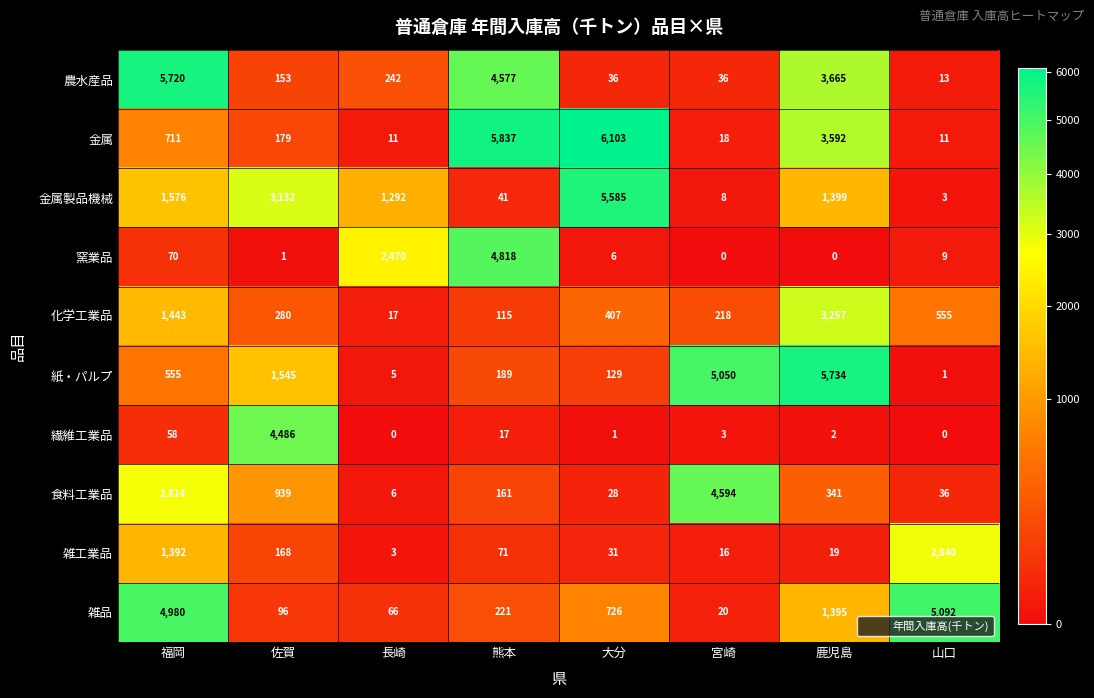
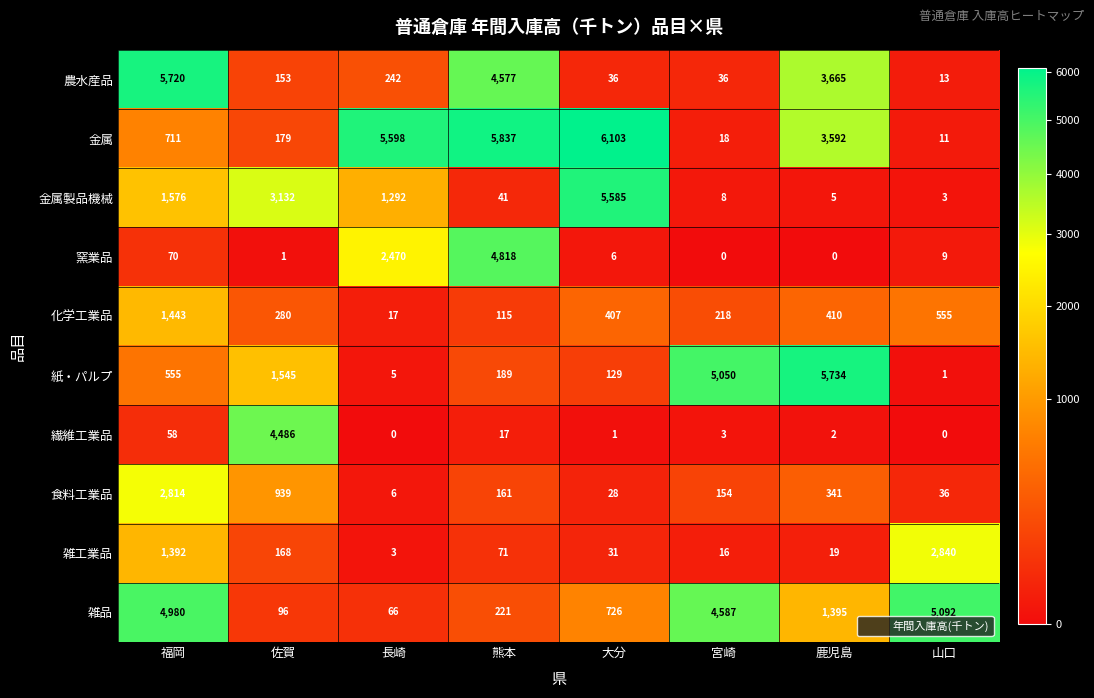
  {
    "農水産品": {
      "福岡": "5,720",
      "佐賀": "153",
      "長崎": "242",
      "熊本": "4,577",
      "大分": "36",
      "宮崎": "36",
      "鹿児島": "3,665",
      "山口": "13"
    },
    "金属": {
      "福岡": "711",
      "佐賀": "179",
-     "長崎": "11",
+     "長崎": "5,598",
      "熊本": "5,837",
      "大分": "6,103",
      "宮崎": "18",
      "鹿児島": "3,592",
      "山口": "11"
    },
    "金属製品機械": {
      "福岡": "1,576",
      "佐賀": "3,132",
      "長崎": "1,292",
      "熊本": "41",
      "大分": "5,585",
      "宮崎": "8",
-     "鹿児島": "1,399",
+     "鹿児島": "5",
      "山口": "3"
    },
    "窯業品": {
      "福岡": "70",
      "佐賀": "1",
      "長崎": "2,470",
      "熊本": "4,818",
      "大分": "6",
      "宮崎": "0",
      "鹿児島": "0",
      "山口": "9"
    },
    "化学工業品": {
      "福岡": "1,443",
      "佐賀": "280",
      "長崎": "17",
      "熊本": "115",
      "大分": "407",
      "宮崎": "218",
-     "鹿児島": "3,257",
+     "鹿児島": "410",
      "山口": "555"
    },
    "紙・パルプ": {
      "福岡": "555",
      "佐賀": "1,545",
      "長崎": "5",
      "熊本": "189",
      "大分": "129",
      "宮崎": "5,050",
      "鹿児島": "5,734",
      "山口": "1"
    },
    "繊維工業品": {
      "福岡": "58",
      "佐賀": "4,486",
      "長崎": "0",
      "熊本": "17",
      "大分": "1",
      "宮崎": "3",
      "鹿児島": "2",
      "山口": "0"
    },
    "食料工業品": {
      "福岡": "2,814",
      "佐賀": "939",
      "長崎": "6",
      "熊本": "161",
      "大分": "28",
-     "宮崎": "4,594",
+     "宮崎": "154",
      "鹿児島": "341",
      "山口": "36"
    },
    "雑工業品": {
      "福岡": "1,392",
      "佐賀": "168",
      "長崎": "3",
      "熊本": "71",
      "大分": "31",
      "宮崎": "16",
      "鹿児島": "19",
      "山口": "2,840"
    },
    "雑品": {
      "福岡": "4,980",
      "佐賀": "96",
      "長崎": "66",
      "熊本": "221",
      "大分": "726",
-     "宮崎": "20",
+     "宮崎": "4,587",
      "鹿児島": "1,395"
    }
  }
